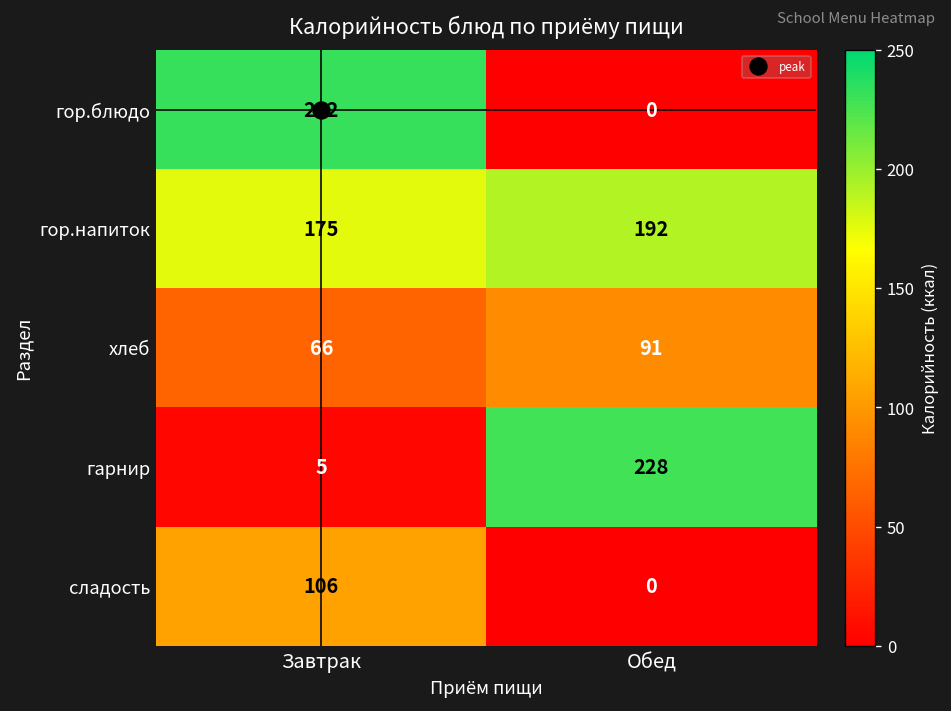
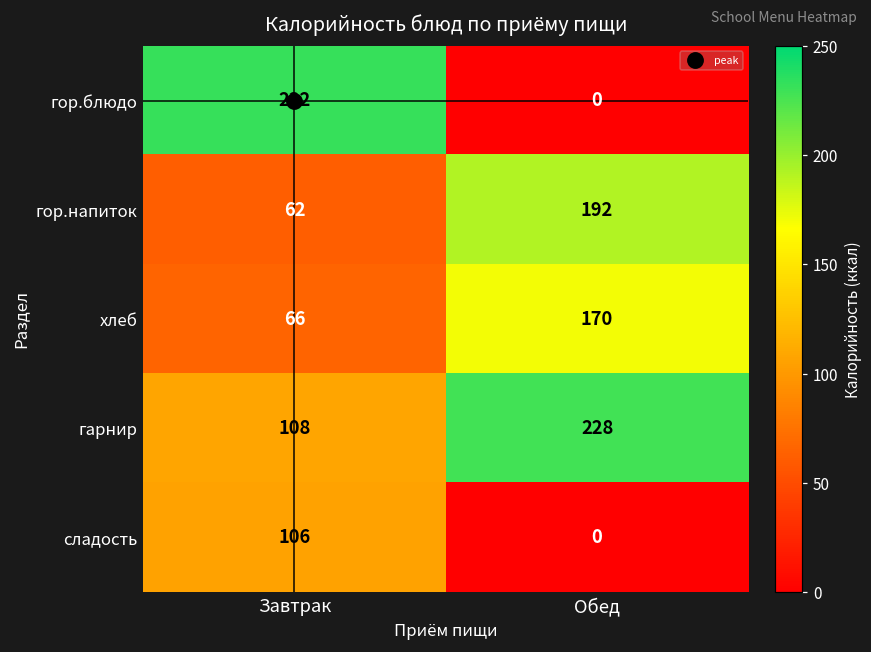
  {
    "гор.блюдо": {
      "Обед": 0
    },
    "гор.напиток": {
-     "Завтрак": 175,
+     "Завтрак": 62,
      "Обед": 192
    },
    "хлеб": {
      "Завтрак": 66,
-     "Обед": 91
+     "Обед": 170
    },
    "гарнир": {
-     "Завтрак": 5,
+     "Завтрак": 108,
      "Обед": 228
    },
    "сладость": {
      "Завтрак": 106,
      "Обед": 0
    }
  }
